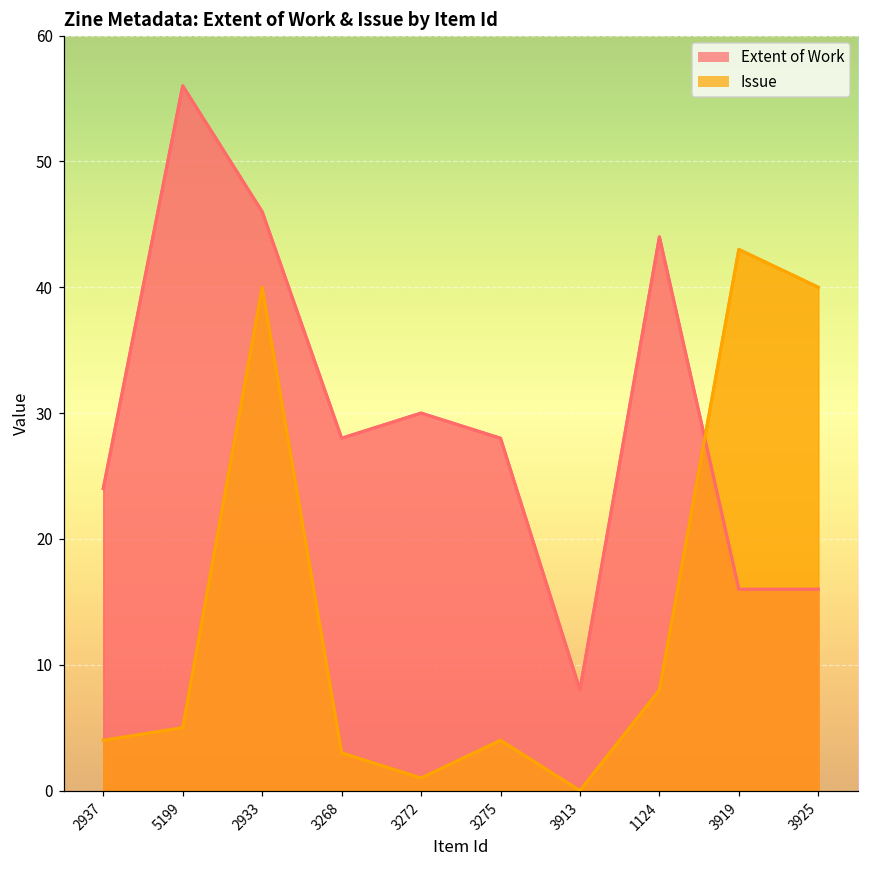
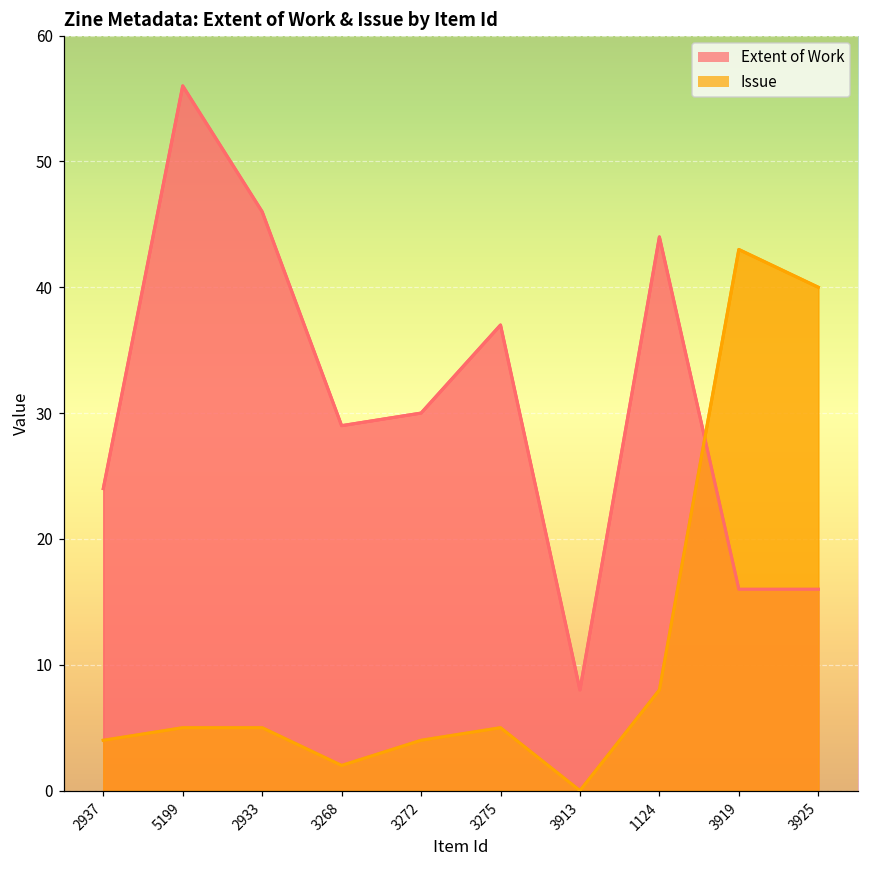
  {
    "Extent of Work": {
      "2937": 24,
      "5199": 56,
      "2933": 46,
-     "3268": 28,
+     "3268": 29,
      "3272": 30,
-     "3275": 28,
+     "3275": 37,
      "3913": 8,
      "1124": 44,
      "3919": 16,
      "3925": 16
    },
    "Issue": {
      "2937": 4,
      "5199": 5,
-     "2933": 40,
-     "3268": 3,
-     "3272": 1,
-     "3275": 4,
+     "2933": 5,
+     "3268": 2,
+     "3272": 4,
+     "3275": 5,
      "3913": 0,
      "1124": 8,
      "3919": 43,
      "3925": 40
    }
  }
